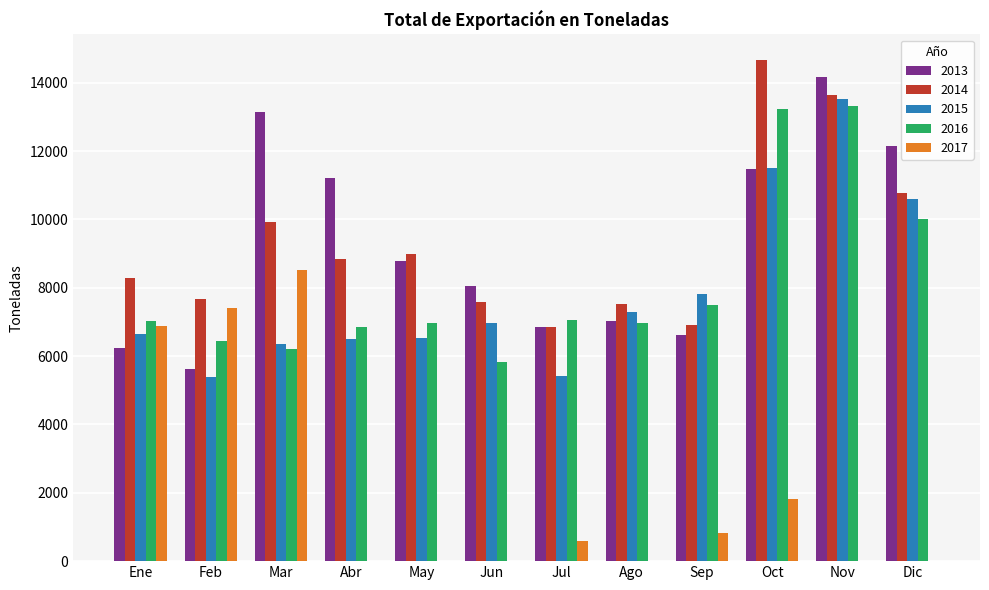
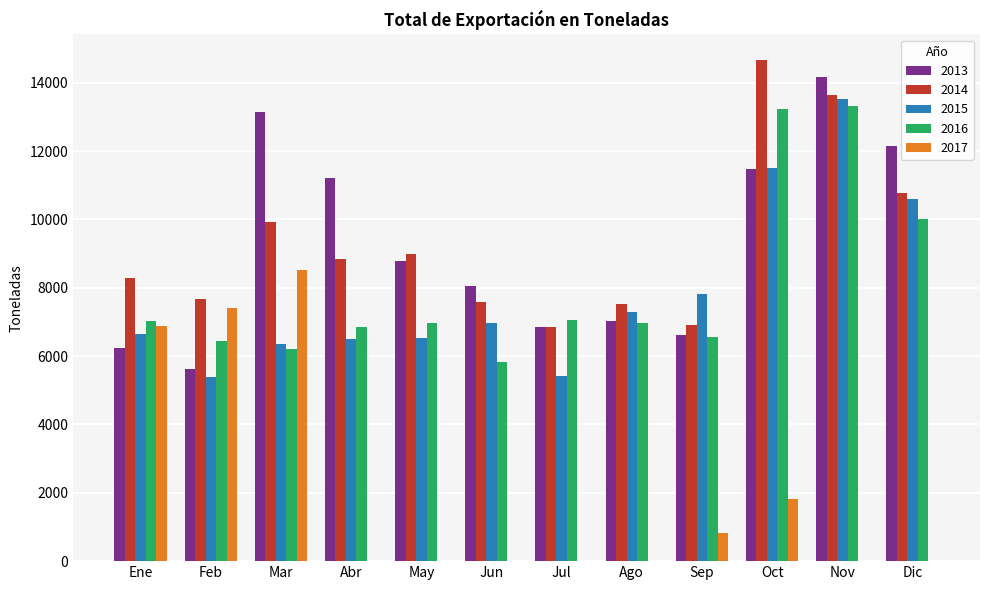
  {
    "2013": {
      "Ene": 6200,
      "Feb": 5600,
      "Mar": 13100,
      "Abr": 11200,
      "May": 8800,
      "Jun": 8000,
      "Jul": 6900,
      "Ago": 7000,
      "Sep": 6600,
      "Oct": 11500,
      "Nov": 14200,
      "Dic": 12100
    },
    "2014": {
      "Ene": 8300,
      "Feb": 7700,
      "Mar": 9900,
      "Abr": 8800,
      "May": 9000,
      "Jun": 7600,
      "Jul": 6900,
      "Ago": 7500,
      "Sep": 6900,
      "Oct": 14700,
      "Nov": 13600,
      "Dic": 10800
    },
    "2015": {
      "Ene": 6600,
      "Feb": 5400,
      "Mar": 6400,
      "Abr": 6500,
      "May": 6500,
      "Jun": 7000,
      "Jul": 5400,
      "Ago": 7300,
      "Sep": 7800,
      "Oct": 11500,
      "Nov": 13500,
      "Dic": 10600
    },
    "2016": {
      "Ene": 7000,
      "Feb": 6400,
      "Mar": 6200,
      "Abr": 6800,
      "May": 7000,
      "Jun": 5800,
      "Jul": 7000,
      "Ago": 7000,
-     "Sep": 7500,
+     "Sep": 6600,
      "Oct": 13200,
      "Nov": 13300,
      "Dic": 10000
    },
    "2017": {
      "Ene": 6900,
      "Feb": 7400,
      "Mar": 8500,
      "Abr": 0,
      "May": 0,
      "Jun": 0,
-     "Jul": 600,
+     "Jul": 0,
      "Ago": 0,
      "Sep": 800,
      "Oct": 1800,
      "Nov": 0,
      "Dic": 0
    }
  }
